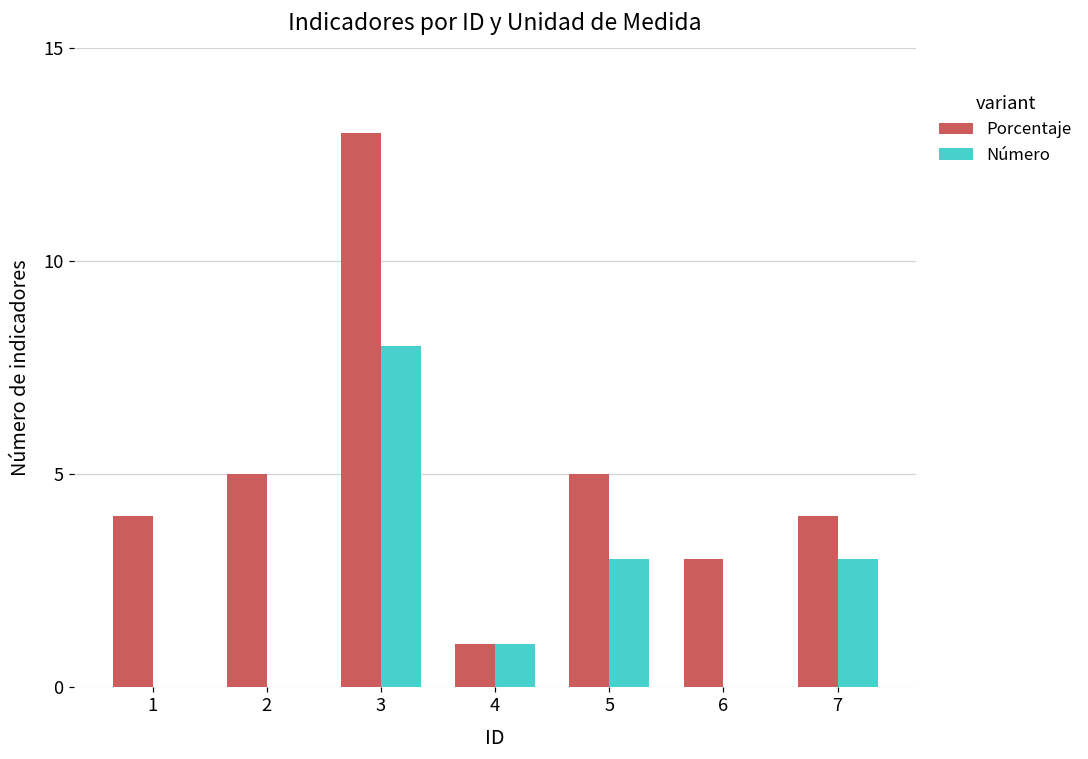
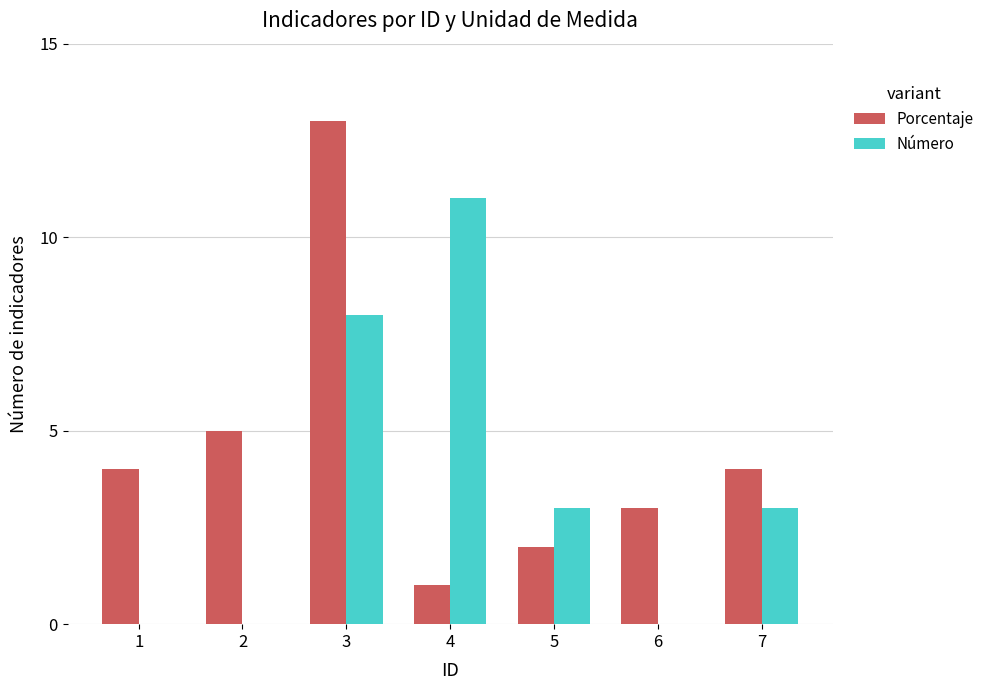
  {
    "Porcentaje": {
      "1": 4,
      "2": 5,
      "3": 13,
      "4": 1,
-     "5": 5,
+     "5": 2,
      "6": 3,
      "7": 4
    },
    "Número": {
      "1": 0,
      "2": 0,
      "3": 8,
-     "4": 1,
+     "4": 11,
      "5": 3,
      "6": 0,
      "7": 3
    }
  }
